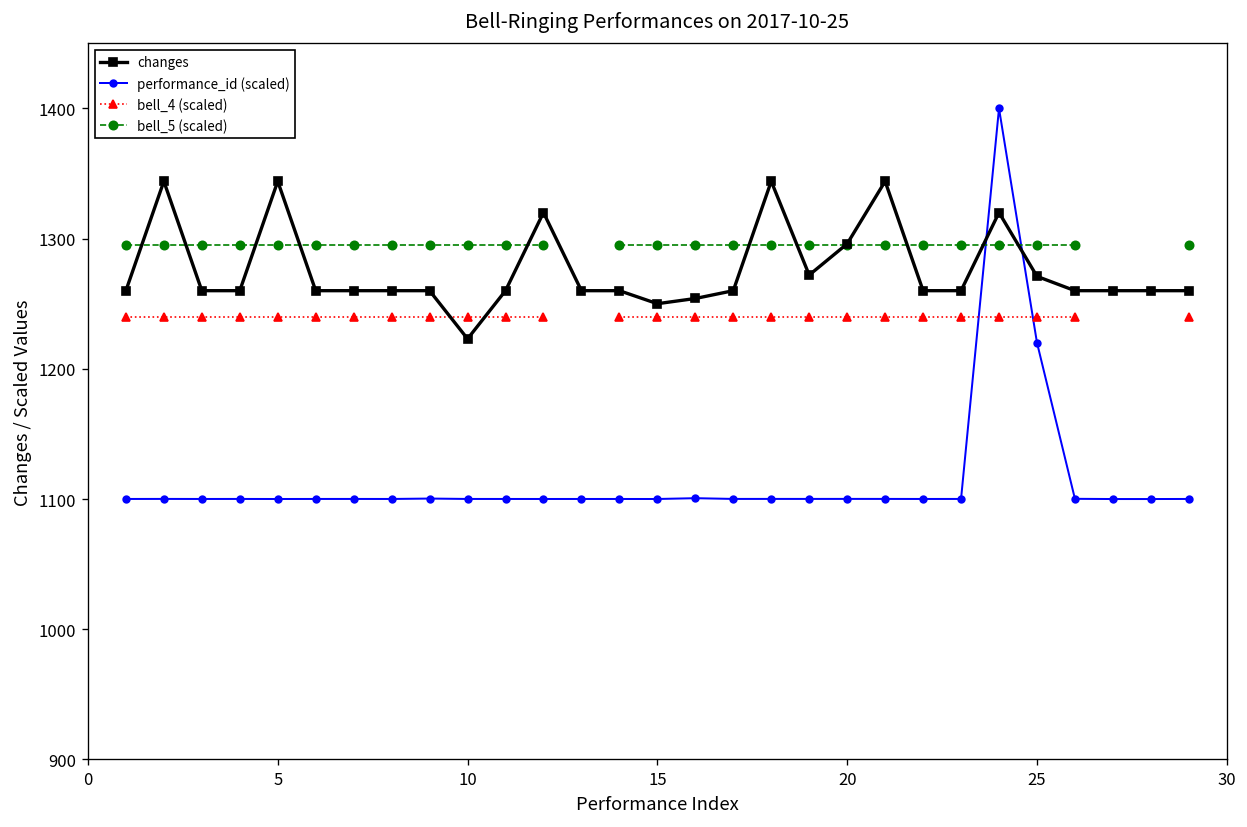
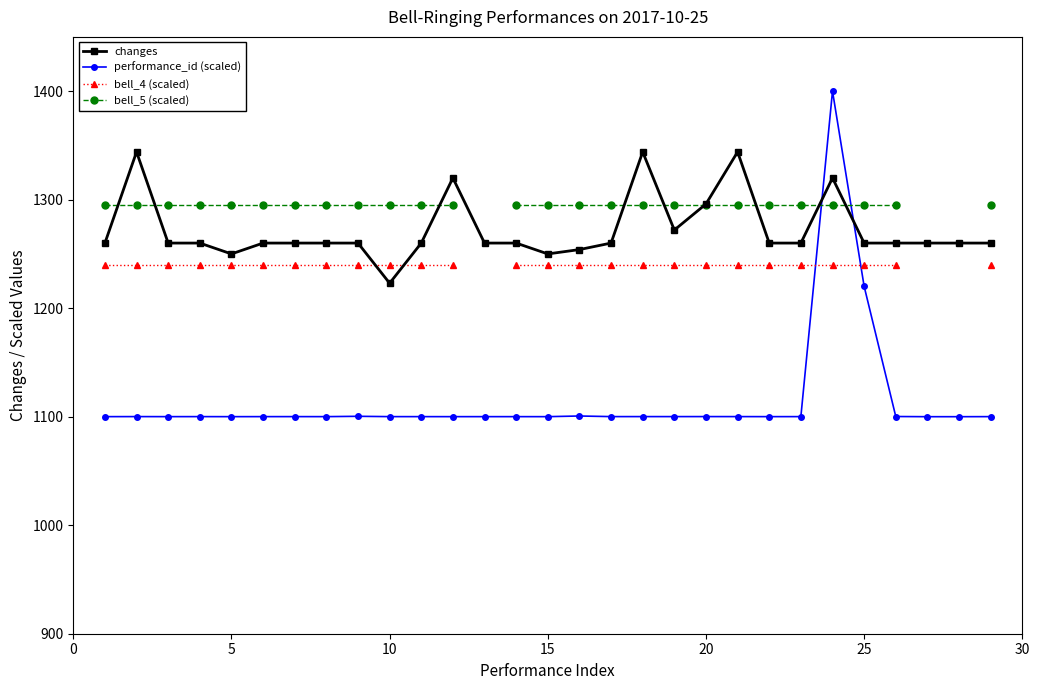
  {
    "changes": {
-     "5": 1344,
+     "5": 1250,
      "10": 1223,
      "15": 1250,
-     "25": 1271
+     "25": 1260
    },
    "performance_id (scaled)": {
      "5": 1100,
      "10": 1100,
      "15": 1100,
      "20": 1100,
      "25": 1220
    },
    "bell_4 (scaled)": {
      "5": 1240,
      "10": 1240,
      "15": 1240,
      "20": 1240,
      "25": 1240
    },
    "bell_5 (scaled)": {
      "5": 1295,
      "10": 1295,
      "15": 1295,
      "25": 1295
    }
  }
